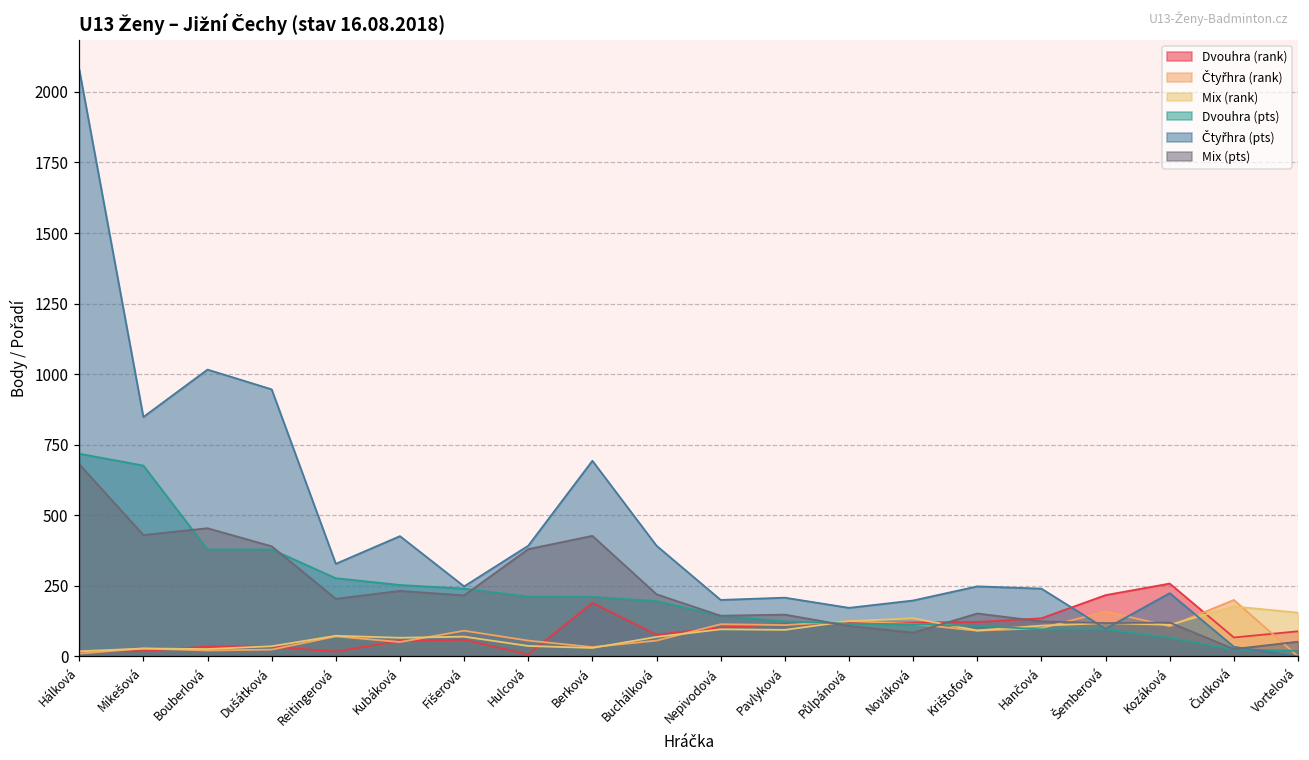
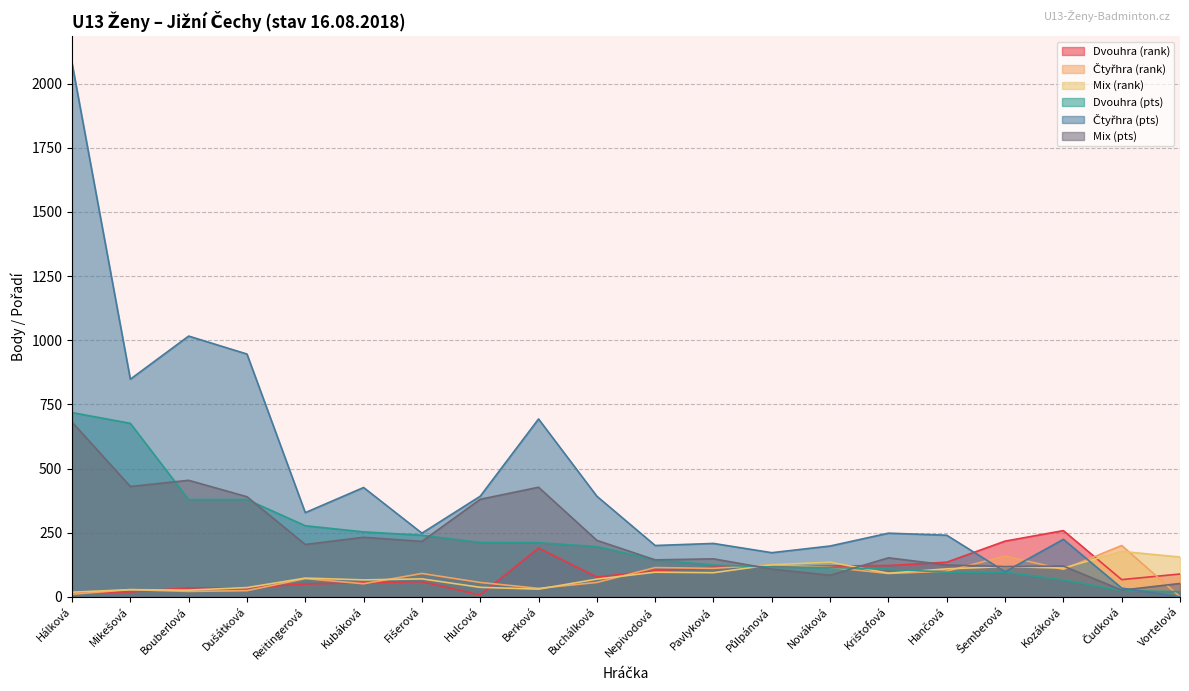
  {
    "Dvouhra (rank)": {
-     "Reitingerová": 20,
+     "Reitingerová": 50,
      "Fišerová": 60,
      "Hulcová": 10,
      "Berková": 190,
      "Krištofová": 120,
      "Hančová": 140,
      "Šemberová": 220,
      "Kozáková": 260,
      "Čudková": 70,
      "Vortelová": 90
    }
  }
